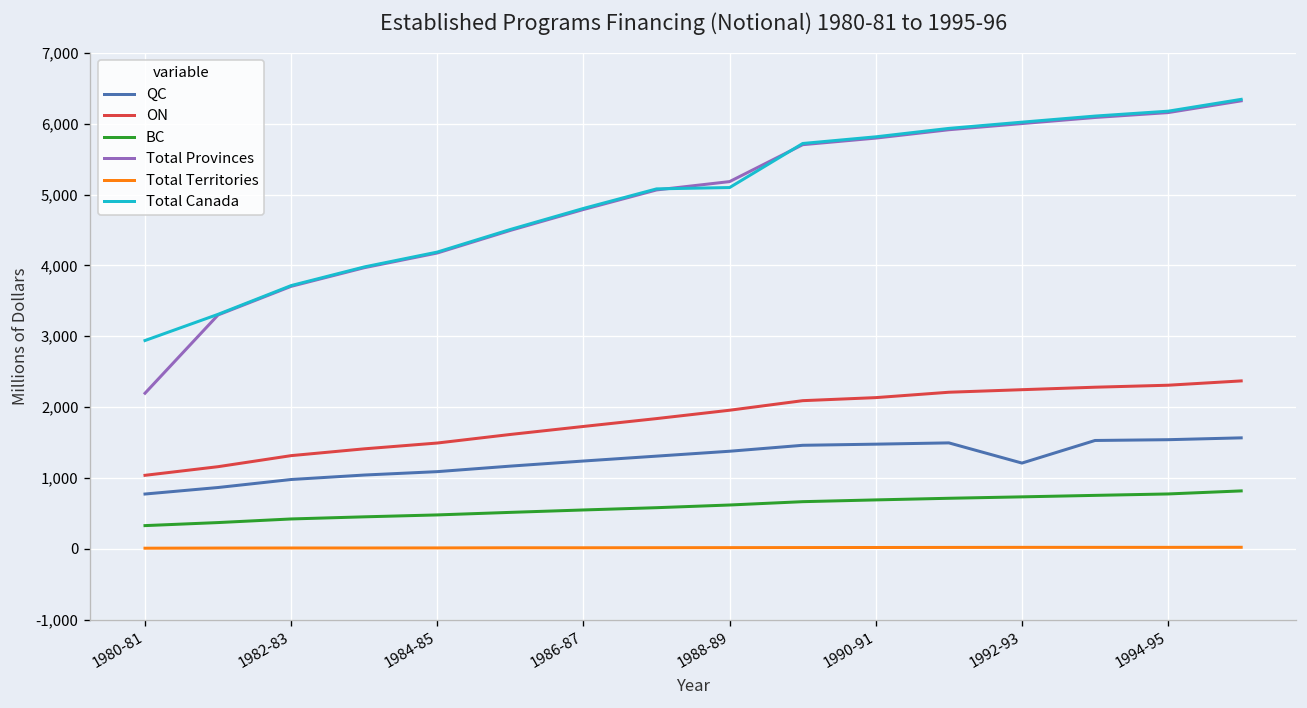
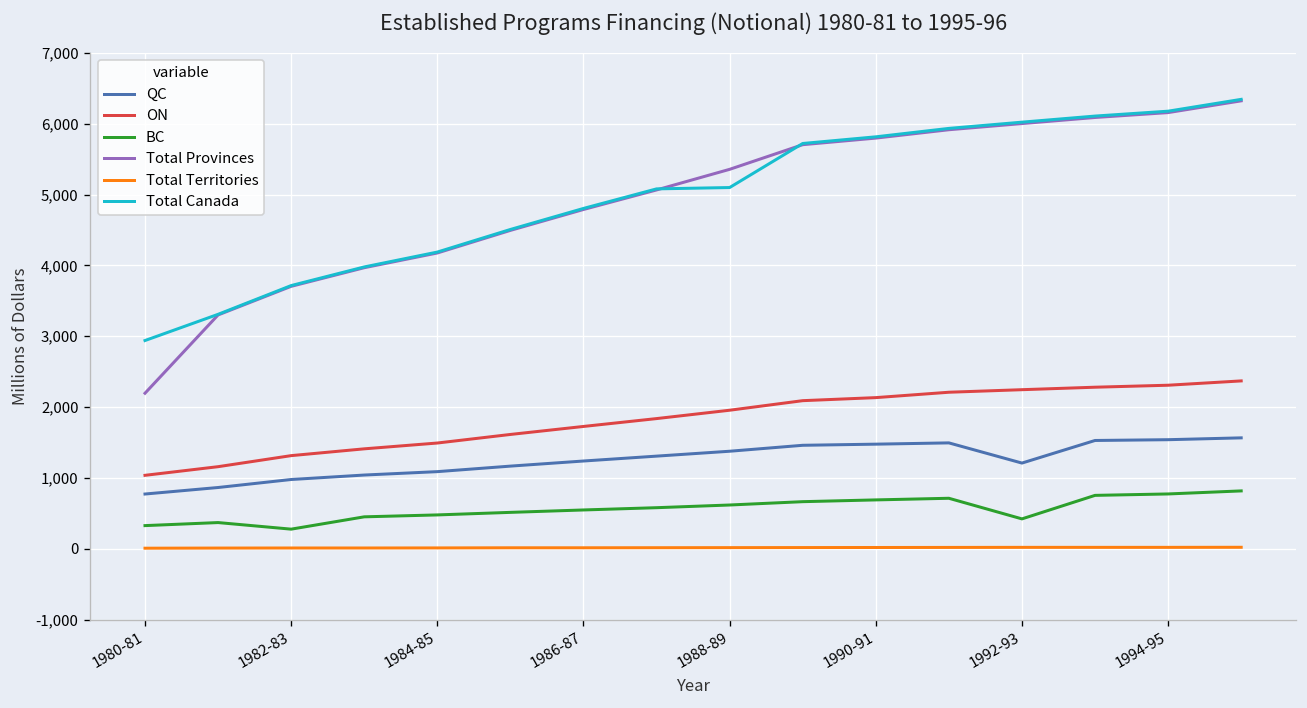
  {
    "QC": {
      "1980-81": "800",
      "1982-83": "1,000",
      "1984-85": "1,100",
      "1986-87": "1,200",
      "1988-89": "1,400",
      "1990-91": "1,500",
      "1992-93": "1,200",
      "1994-95": "1,500"
    },
    "ON": {
      "1980-81": "1,000",
      "1982-83": "1,300",
      "1984-85": "1,500",
      "1986-87": "1,700",
      "1988-89": "2,000",
      "1990-91": "2,100",
      "1992-93": "2,200",
      "1994-95": "2,300"
    },
    "BC": {
      "1980-81": "300",
-     "1982-83": "400",
+     "1982-83": "300",
      "1984-85": "500",
      "1986-87": "500",
      "1988-89": "600",
      "1990-91": "700",
-     "1992-93": "700",
+     "1992-93": "400",
      "1994-95": "800"
    },
    "Total Provinces": {
      "1980-81": "2,200",
-     "1988-89": "5,200"
+     "1988-89": "5,400"
    },
    "Total Territories": {
      "1980-81": "0",
      "1982-83": "0",
      "1984-85": "0",
      "1986-87": "0",
      "1988-89": "0",
      "1990-91": "0",
      "1992-93": "0",
      "1994-95": "0"
    },
    "Total Canada": {
      "1980-81": "2,900",
      "1988-89": "5,100"
    }
  }
